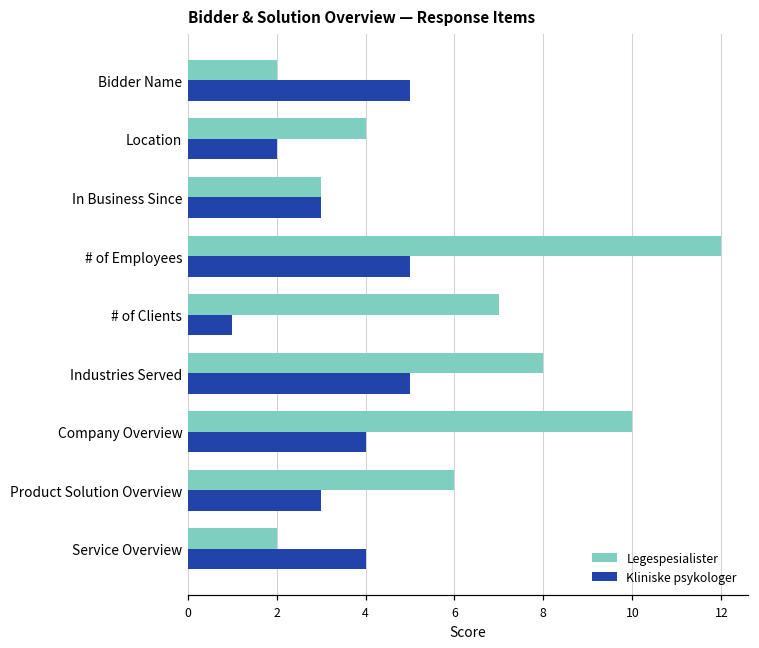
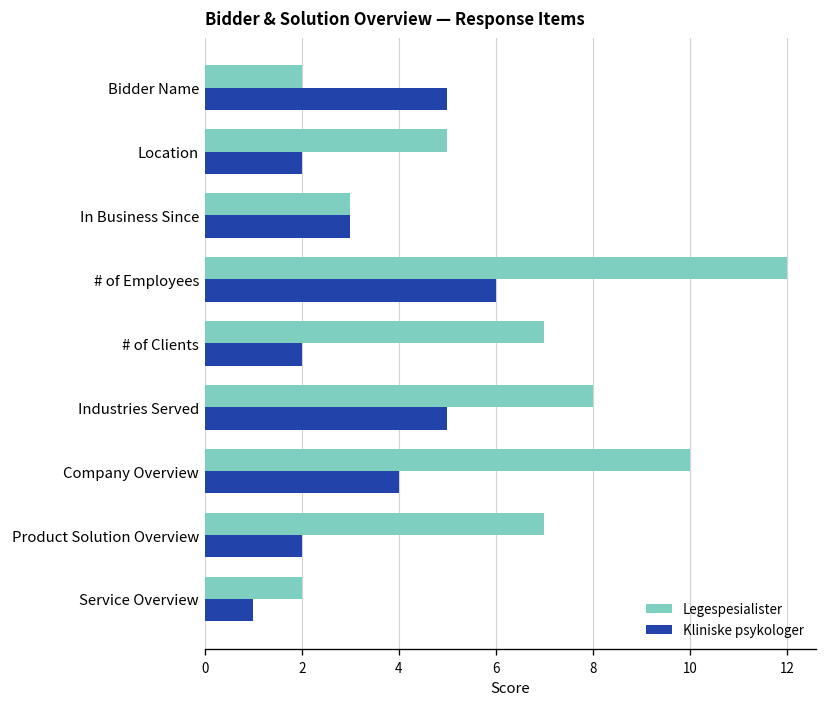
  {
    "Legespesialister": {
      "Bidder Name": 2,
-     "Location": 4,
+     "Location": 5,
      "In Business Since": 3,
      "# of Employees": 12,
      "# of Clients": 7,
      "Industries Served": 8,
      "Company Overview": 10,
-     "Product Solution Overview": 6,
+     "Product Solution Overview": 7,
      "Service Overview": 2
    },
    "Kliniske psykologer": {
      "Bidder Name": 5,
      "Location": 2,
      "In Business Since": 3,
-     "# of Employees": 5,
-     "# of Clients": 1,
+     "# of Employees": 6,
+     "# of Clients": 2,
      "Industries Served": 5,
      "Company Overview": 4,
-     "Product Solution Overview": 3,
-     "Service Overview": 4
+     "Product Solution Overview": 2,
+     "Service Overview": 1
    }
  }
